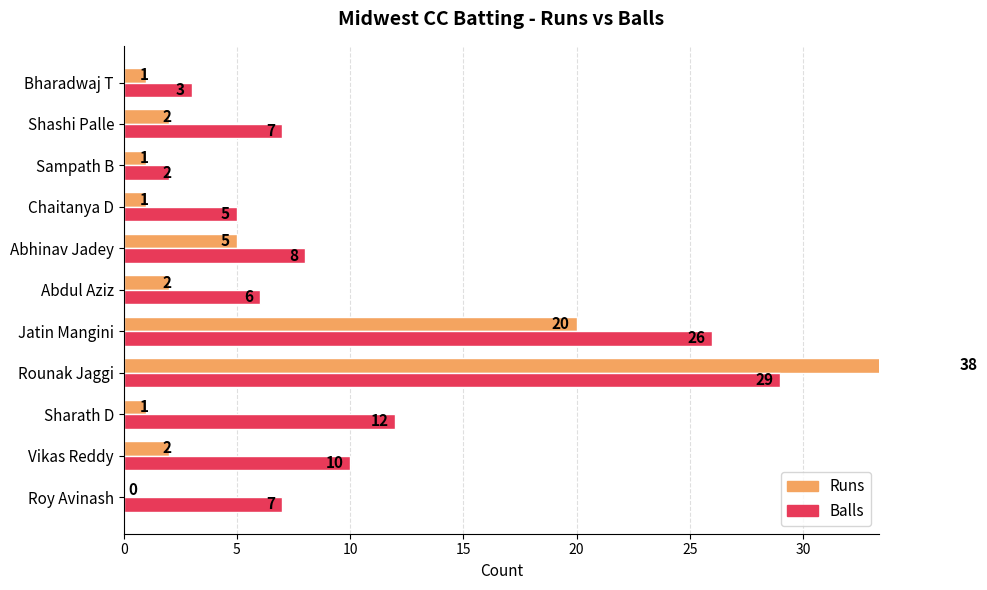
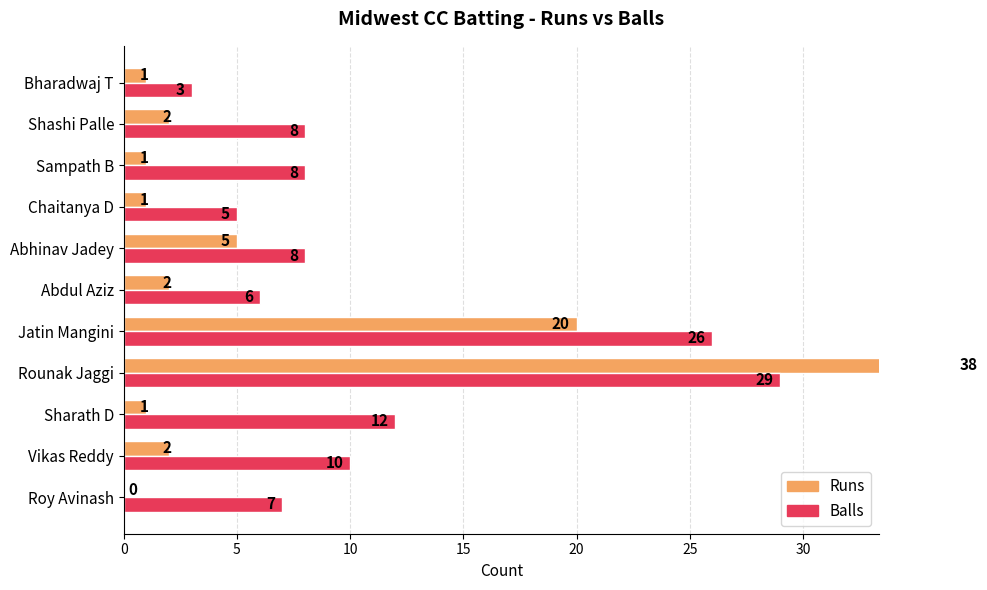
  {
    "Runs": {
      "Bharadwaj T": 1,
      "Shashi Palle": 2,
      "Sampath B": 1,
      "Chaitanya D": 1,
      "Abhinav Jadey": 5,
      "Abdul Aziz": 2,
      "Jatin Mangini": 20,
      "Sharath D": 1,
      "Vikas Reddy": 2,
      "Roy Avinash": 0
    },
    "Balls": {
      "Bharadwaj T": 3,
-     "Shashi Palle": 7,
-     "Sampath B": 2,
+     "Shashi Palle": 8,
+     "Sampath B": 8,
      "Chaitanya D": 5,
      "Abhinav Jadey": 8,
      "Abdul Aziz": 6,
      "Jatin Mangini": 26,
      "Rounak Jaggi": 29,
      "Sharath D": 12,
      "Vikas Reddy": 10,
      "Roy Avinash": 7
    }
  }
